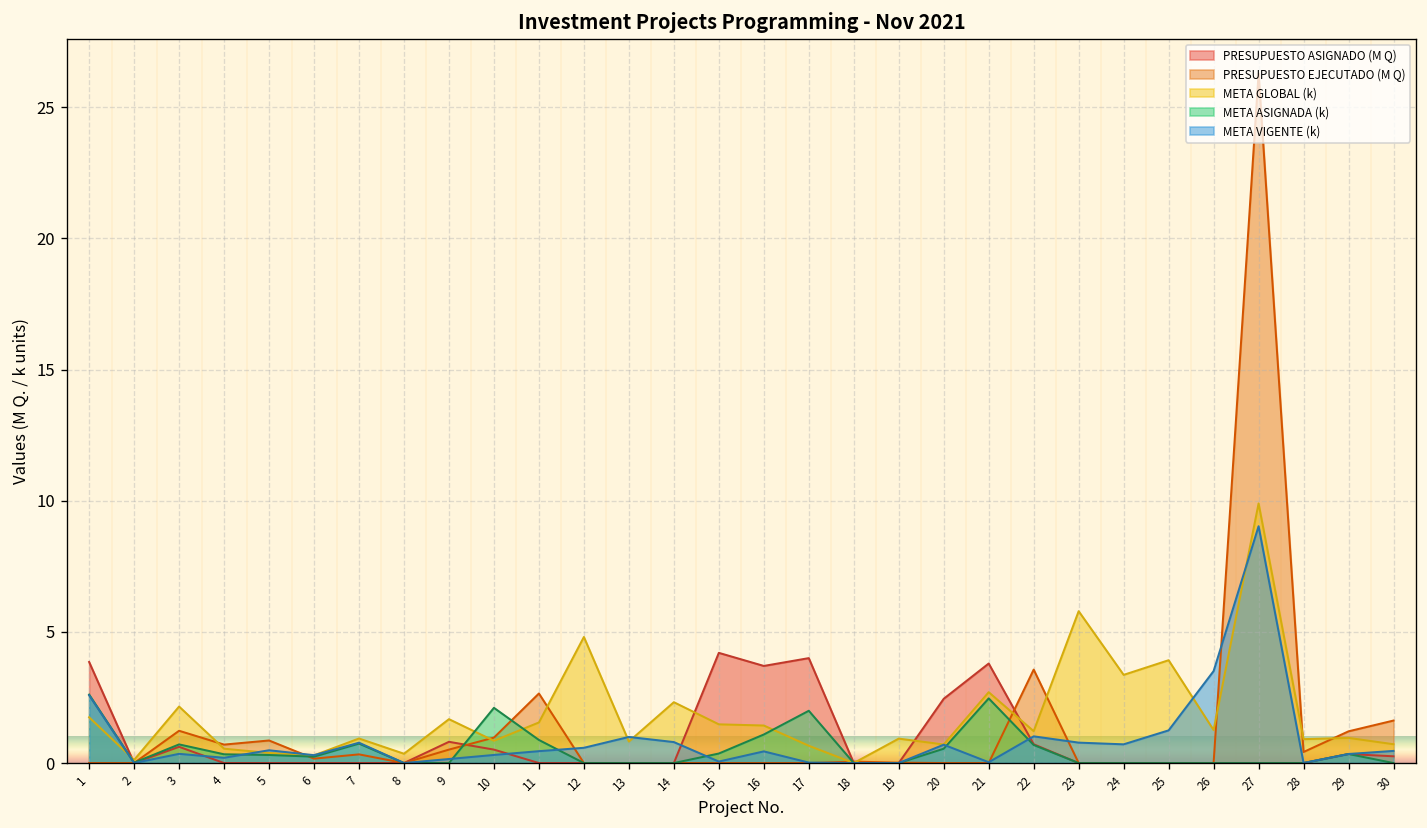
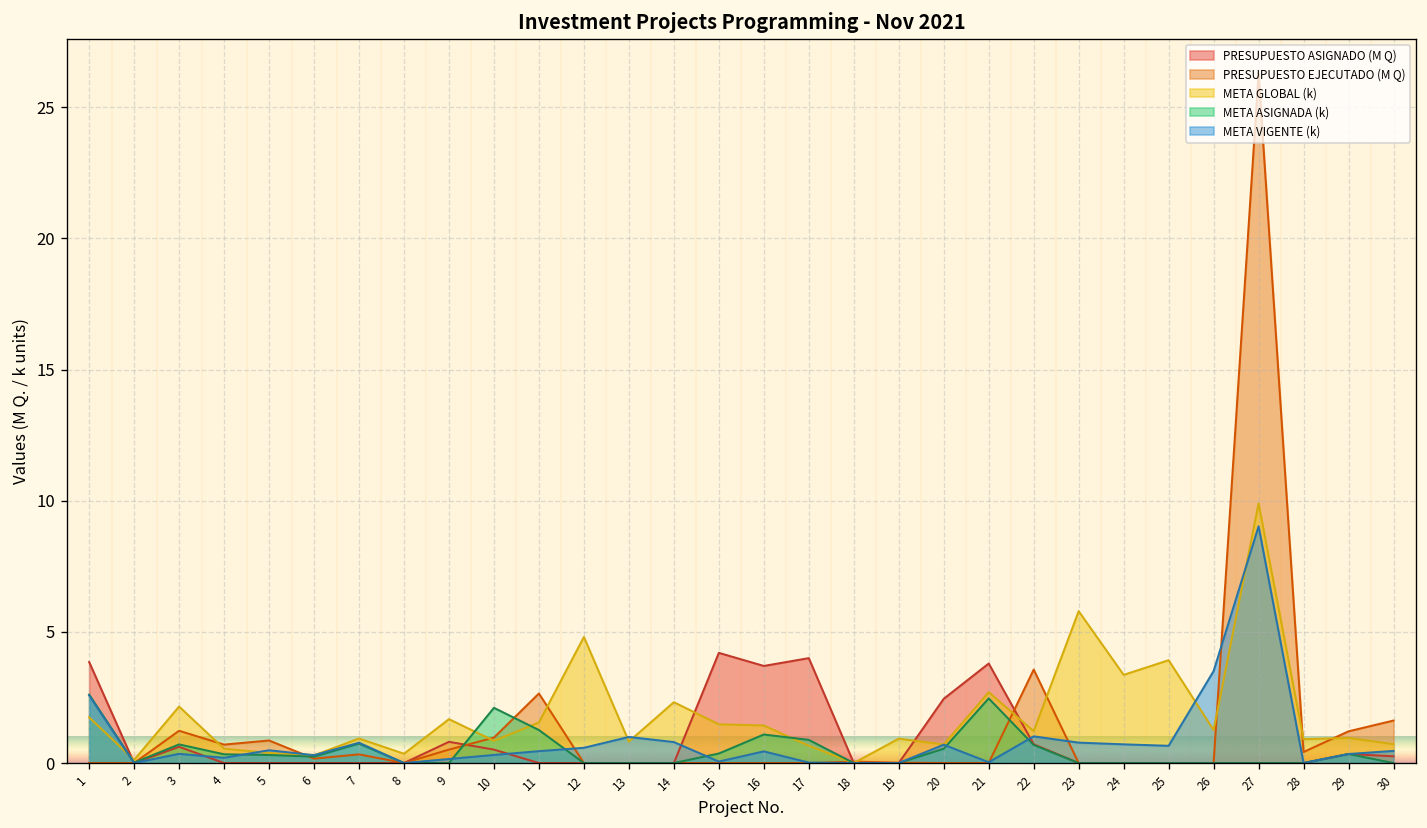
  {
    "META ASIGNADA (k)": {
      "4": 0.3,
      "9": 0.0,
      "10": 2.1,
-     "11": 0.9,
+     "11": 1.3,
      "15": 0.4,
      "16": 1.1,
-     "17": 2.0,
+     "17": 0.9,
      "20": 0.5,
      "21": 2.5,
      "30": 0.0
    },
    "META VIGENTE (k)": {
      "3": 0.4,
      "4": 0.2,
      "9": 0.2,
      "10": 0.3,
      "11": 0.5,
      "12": 0.6,
      "13": 1.0,
      "14": 0.8,
      "16": 0.4,
      "22": 1.0,
      "23": 0.8,
      "24": 0.7,
-     "25": 1.2,
+     "25": 0.7,
      "26": 3.5,
      "27": 9.0,
      "30": 0.5
    }
  }
